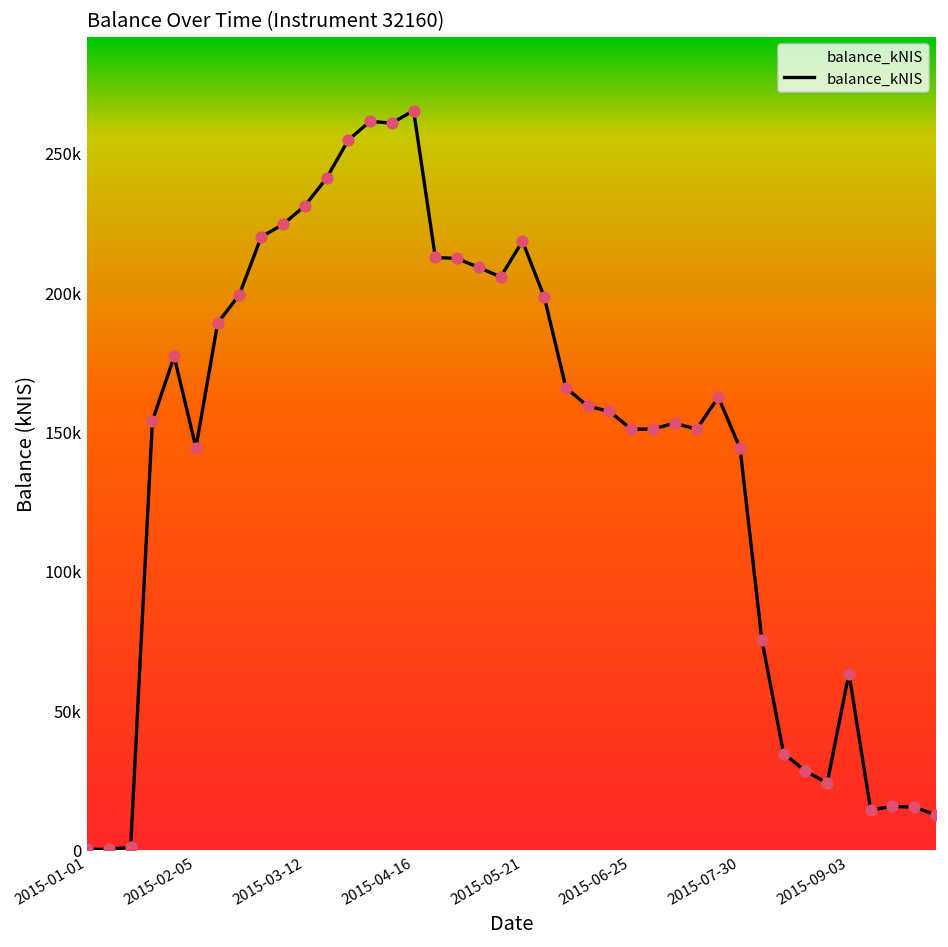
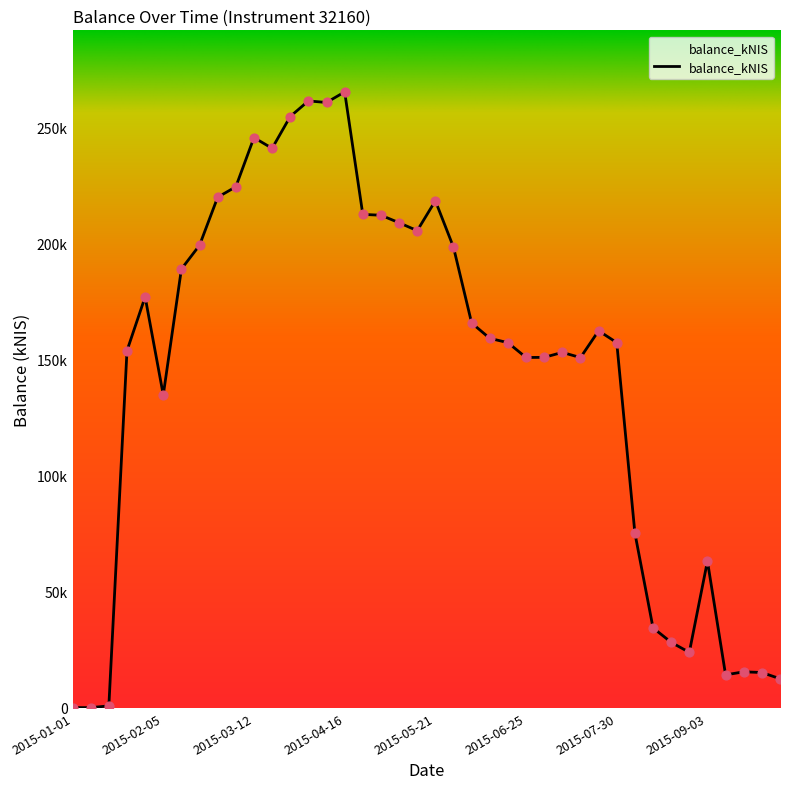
  {
    "2015-01-01": 0,
-   "2015-02-05": 144000,
-   "2015-03-12": 231000,
+   "2015-02-05": 135000,
+   "2015-03-12": 245000,
    "2015-04-16": 265000,
    "2015-05-21": 218000,
    "2015-06-25": 151000,
-   "2015-07-30": 144000,
+   "2015-07-30": 157000,
    "2015-09-03": 63000
  }
